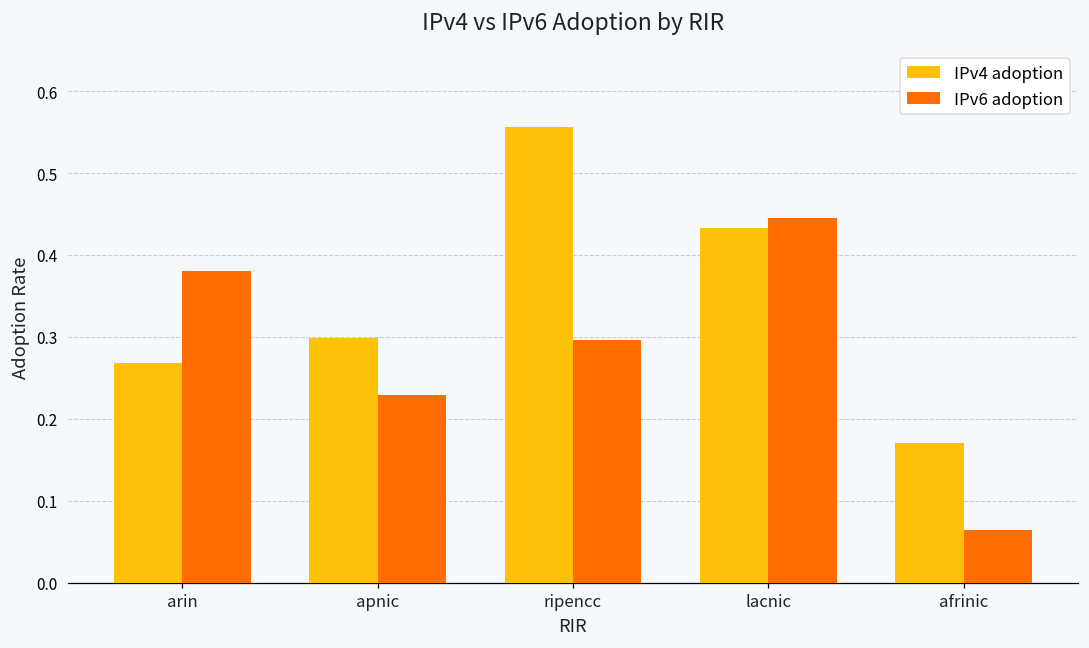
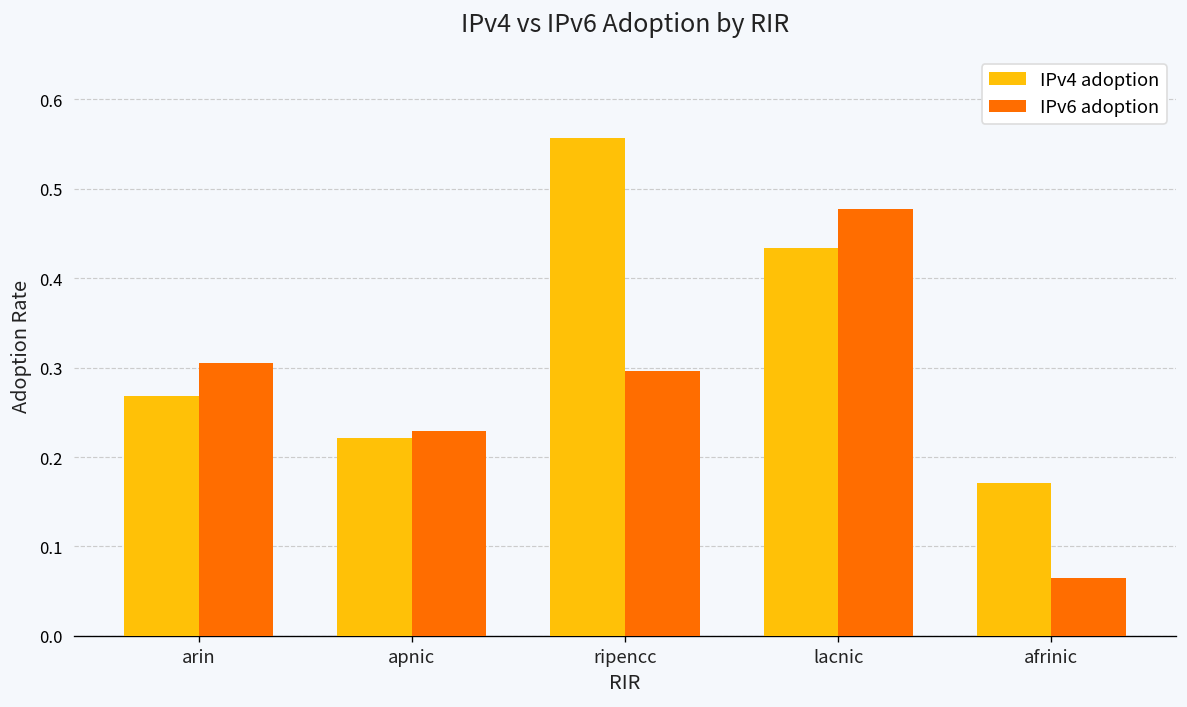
  {
    "IPv4 adoption": {
      "arin": 0.27,
-     "apnic": 0.30,
+     "apnic": 0.22,
      "ripencc": 0.56,
      "lacnic": 0.43,
      "afrinic": 0.17
    },
    "IPv6 adoption": {
-     "arin": 0.38,
+     "arin": 0.30,
      "apnic": 0.23,
      "ripencc": 0.30,
-     "lacnic": 0.45,
+     "lacnic": 0.48,
      "afrinic": 0.06
    }
  }
